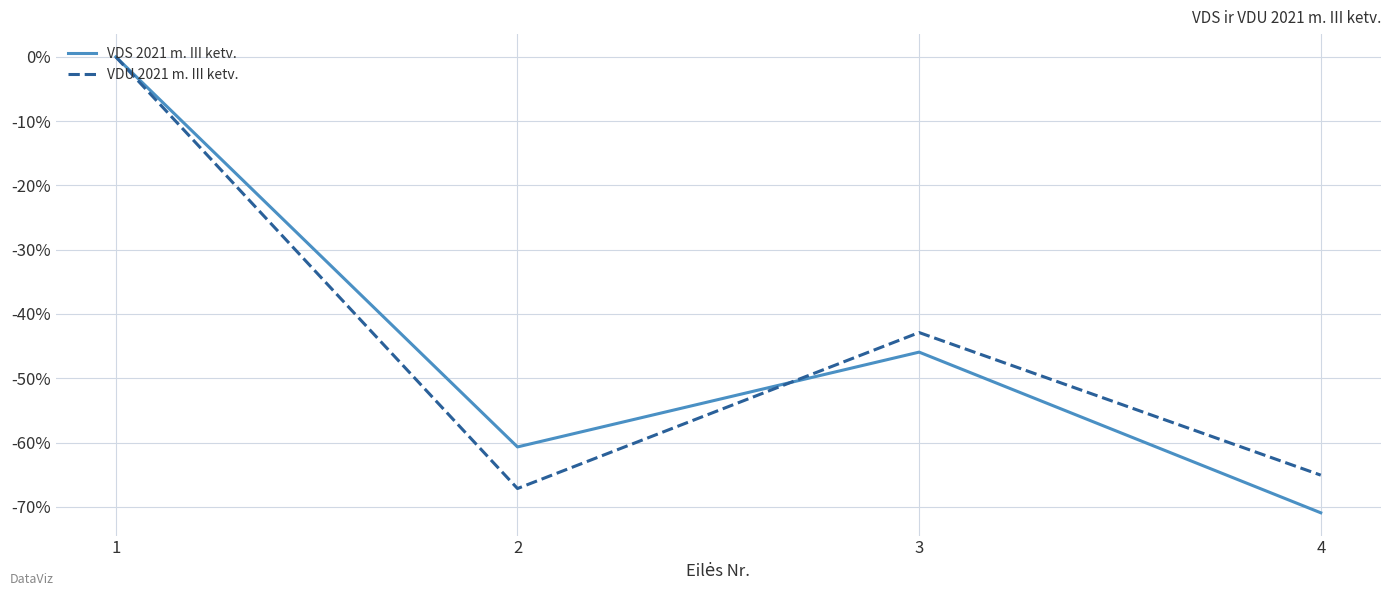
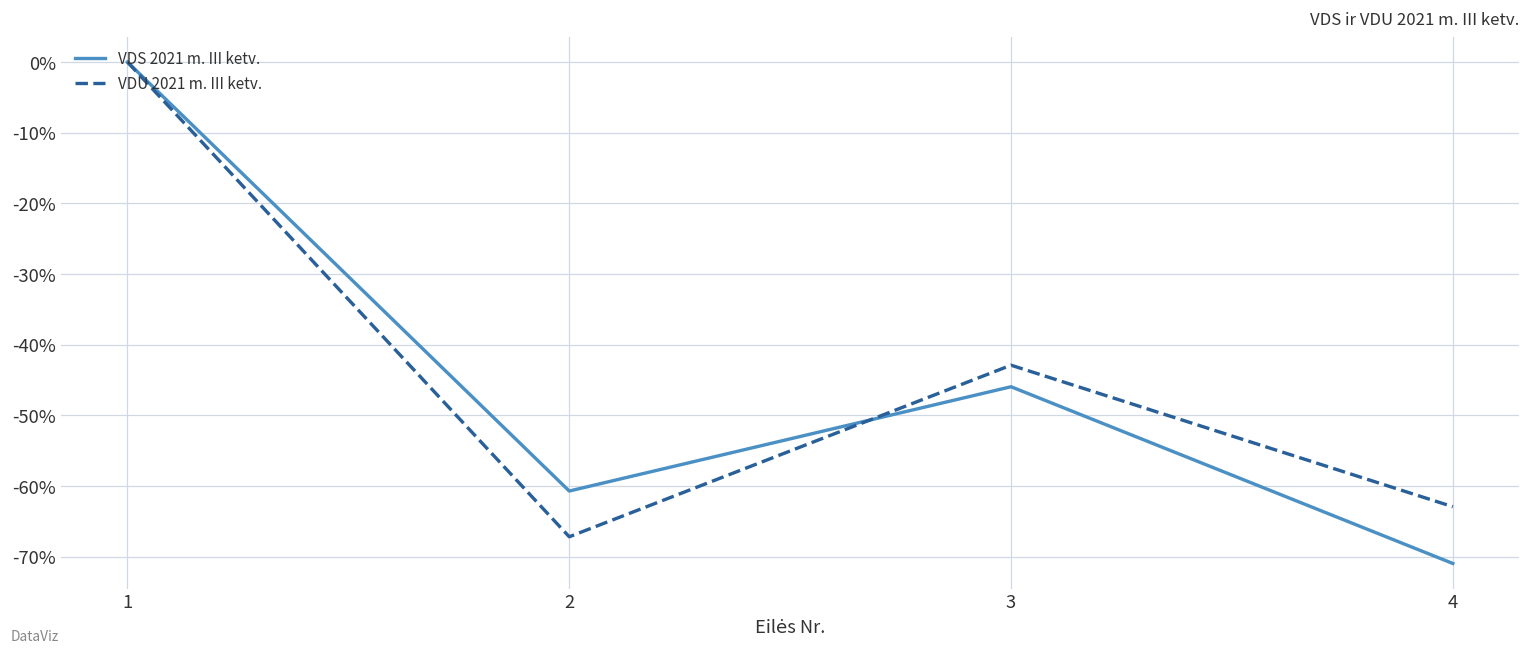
  {
    "VDS 2021 m. III ketv.": {
      "2": "-61%",
      "3": "-46%",
      "4": "-71%"
    },
    "VDU 2021 m. III ketv.": {
      "2": "-67%",
      "3": "-43%",
-     "4": "-65%"
+     "4": "-63%"
    }
  }
